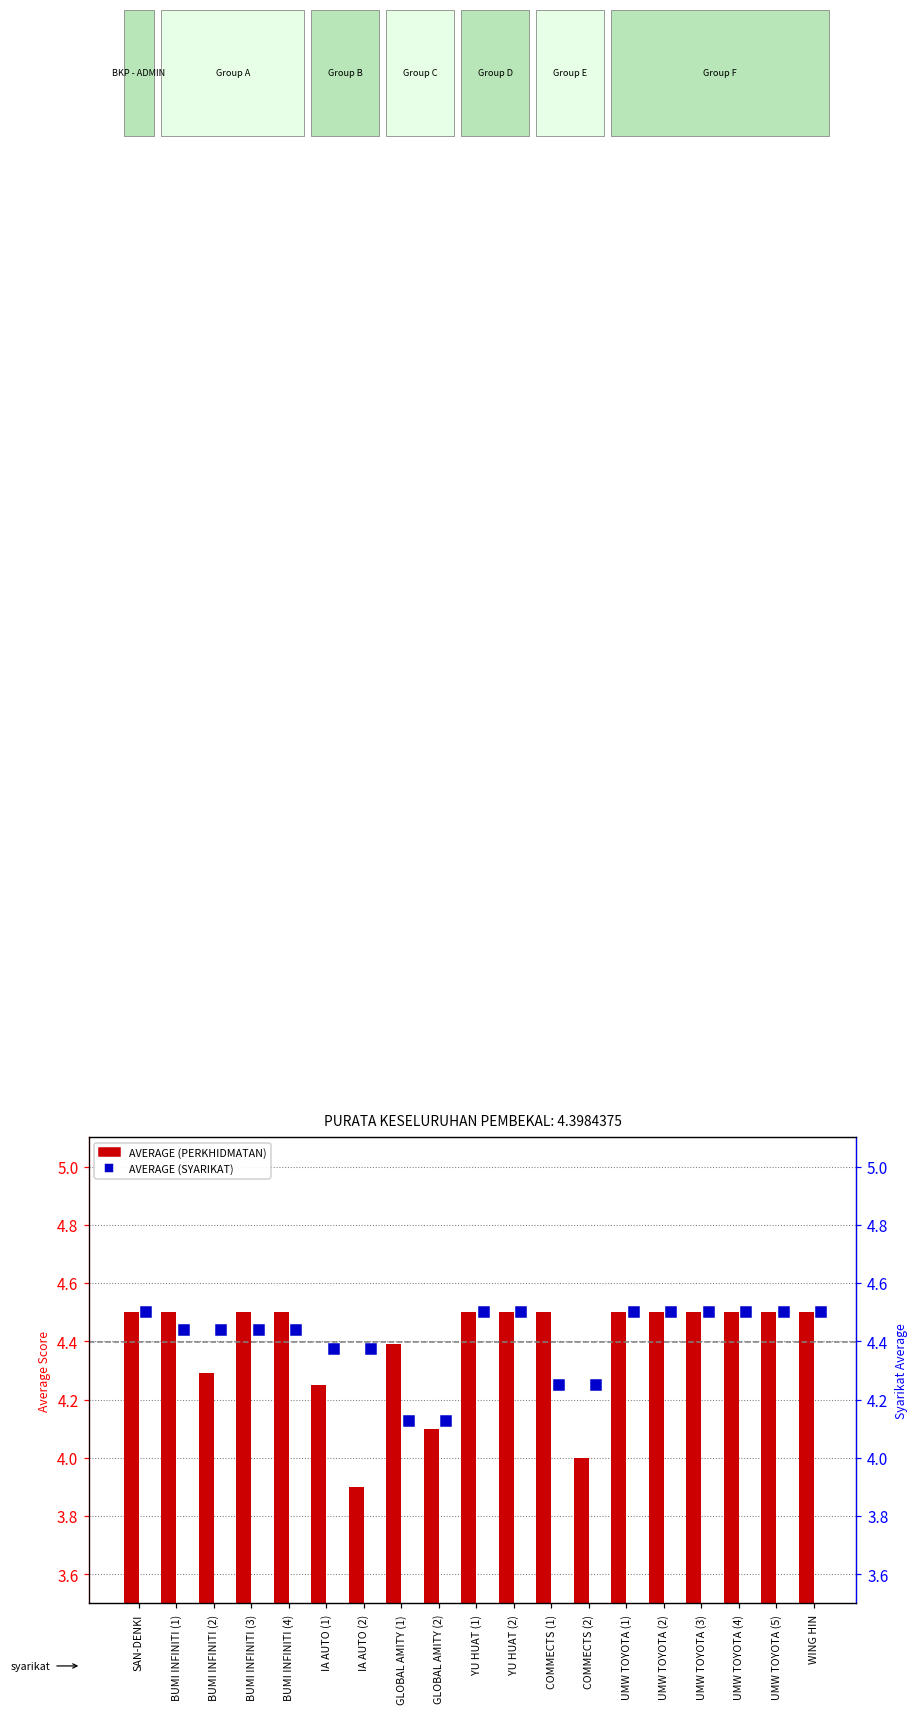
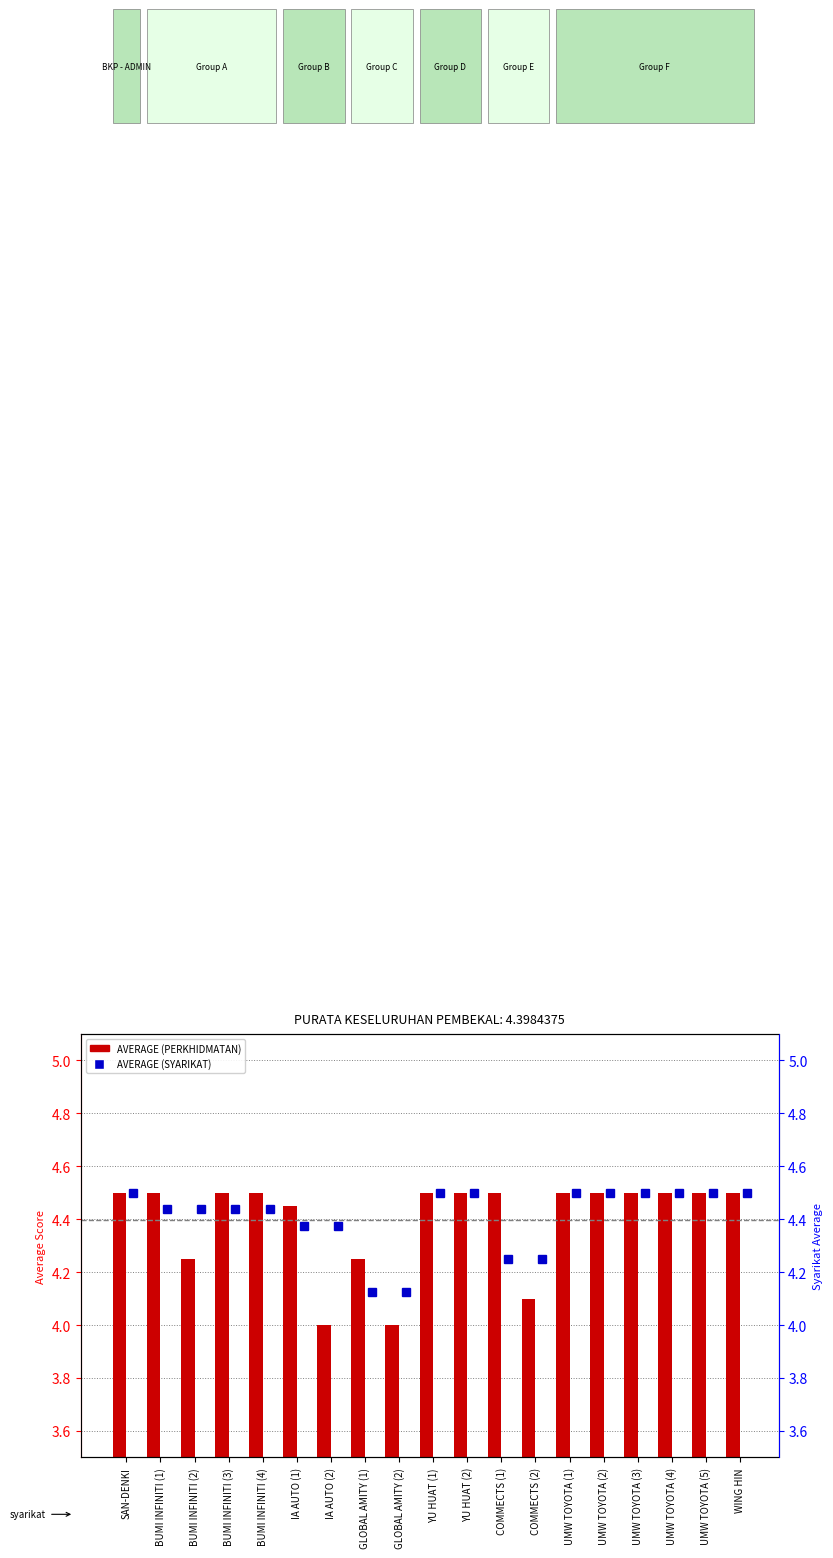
  {
    "AVERAGE (PERKHIDMATAN)": {
      "SAN-DENKI": 4.50,
      "BUMI INFINITI (1)": 4.50,
-     "BUMI INFINITI (2)": 4.29,
+     "BUMI INFINITI (2)": 4.25,
      "BUMI INFINITI (3)": 4.50,
      "BUMI INFINITI (4)": 4.50,
-     "IA AUTO (1)": 4.25,
-     "IA AUTO (2)": 3.9,
-     "GLOBAL AMITY (1)": 4.39,
-     "GLOBAL AMITY (2)": 4.1,
+     "IA AUTO (1)": 4.45,
+     "IA AUTO (2)": 4.0,
+     "GLOBAL AMITY (1)": 4.25,
+     "GLOBAL AMITY (2)": 4.0,
      "YU HUAT (1)": 4.50,
      "YU HUAT (2)": 4.50,
      "COMMECTS (1)": 4.50,
-     "COMMECTS (2)": 4.0,
+     "COMMECTS (2)": 4.1,
      "UMW TOYOTA (1)": 4.50,
      "UMW TOYOTA (2)": 4.50,
      "UMW TOYOTA (3)": 4.50,
      "UMW TOYOTA (4)": 4.50,
      "UMW TOYOTA (5)": 4.50,
      "WING HIN": 4.50
    }
  }
